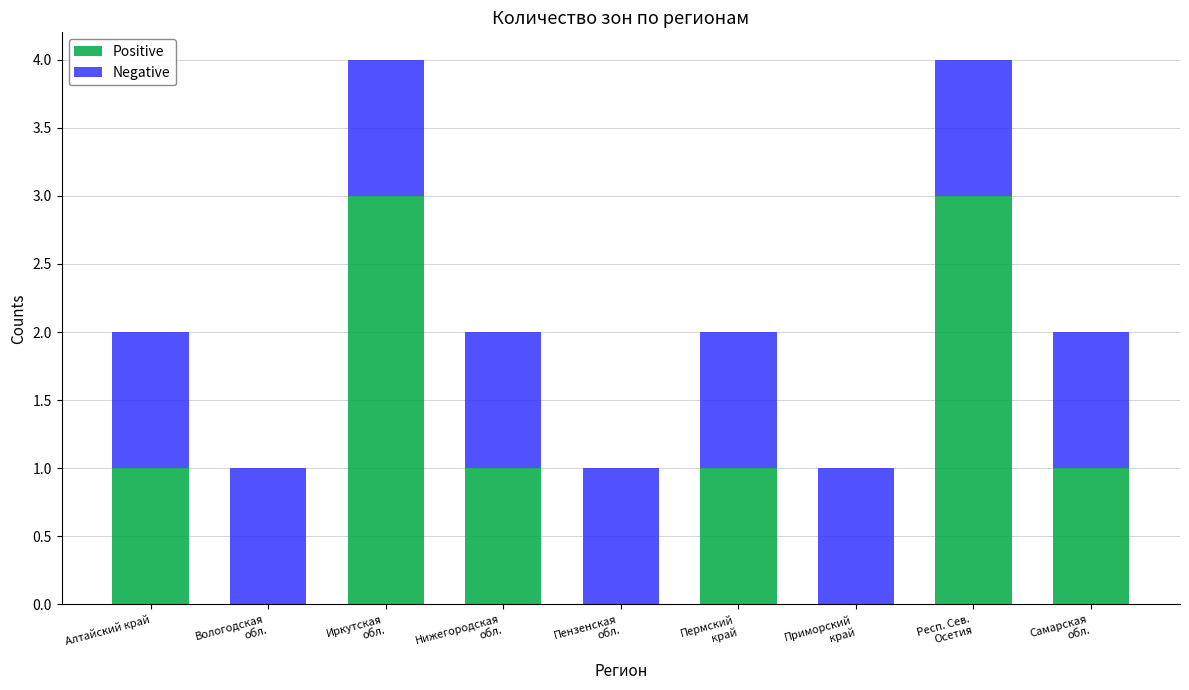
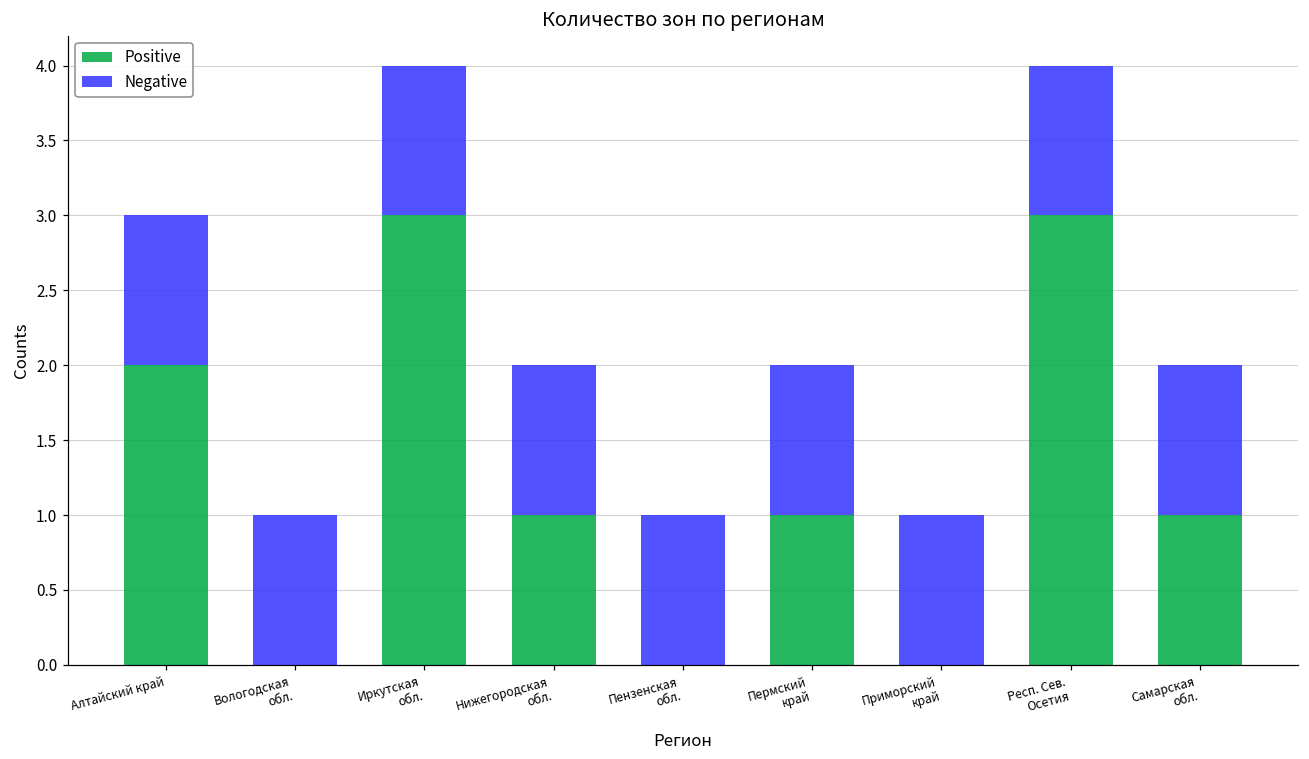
  {
    "Positive": {
-     "Алтайский край": 1.00,
+     "Алтайский край": 2.00,
      "Вологодская обл.": 0.00,
      "Иркутская обл.": 3.00,
      "Нижегородская обл.": 1.00,
      "Пензенская обл.": 0.00,
      "Пермский край": 1.00,
      "Приморский край": 0.00,
      "Респ. Сев. Осетия": 3.00,
      "Самарская обл.": 1.00
    }
  }
